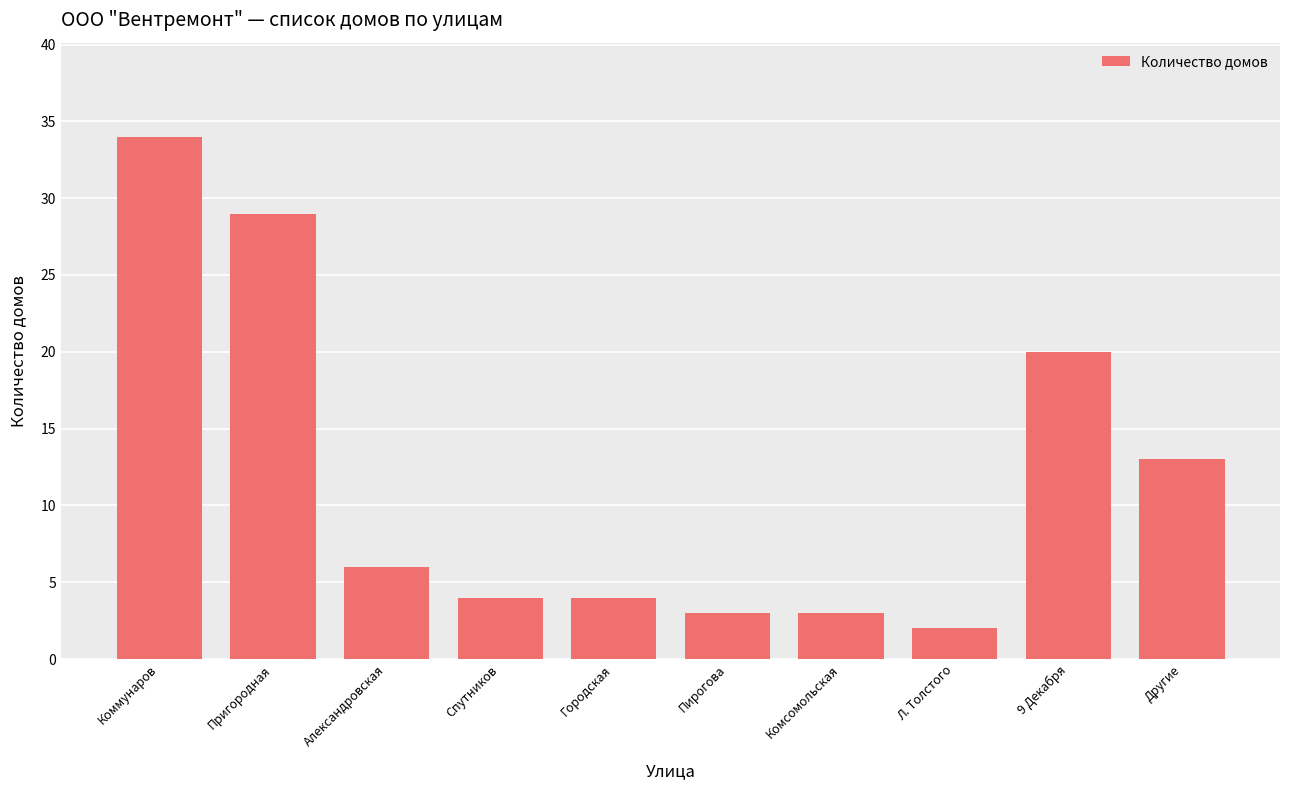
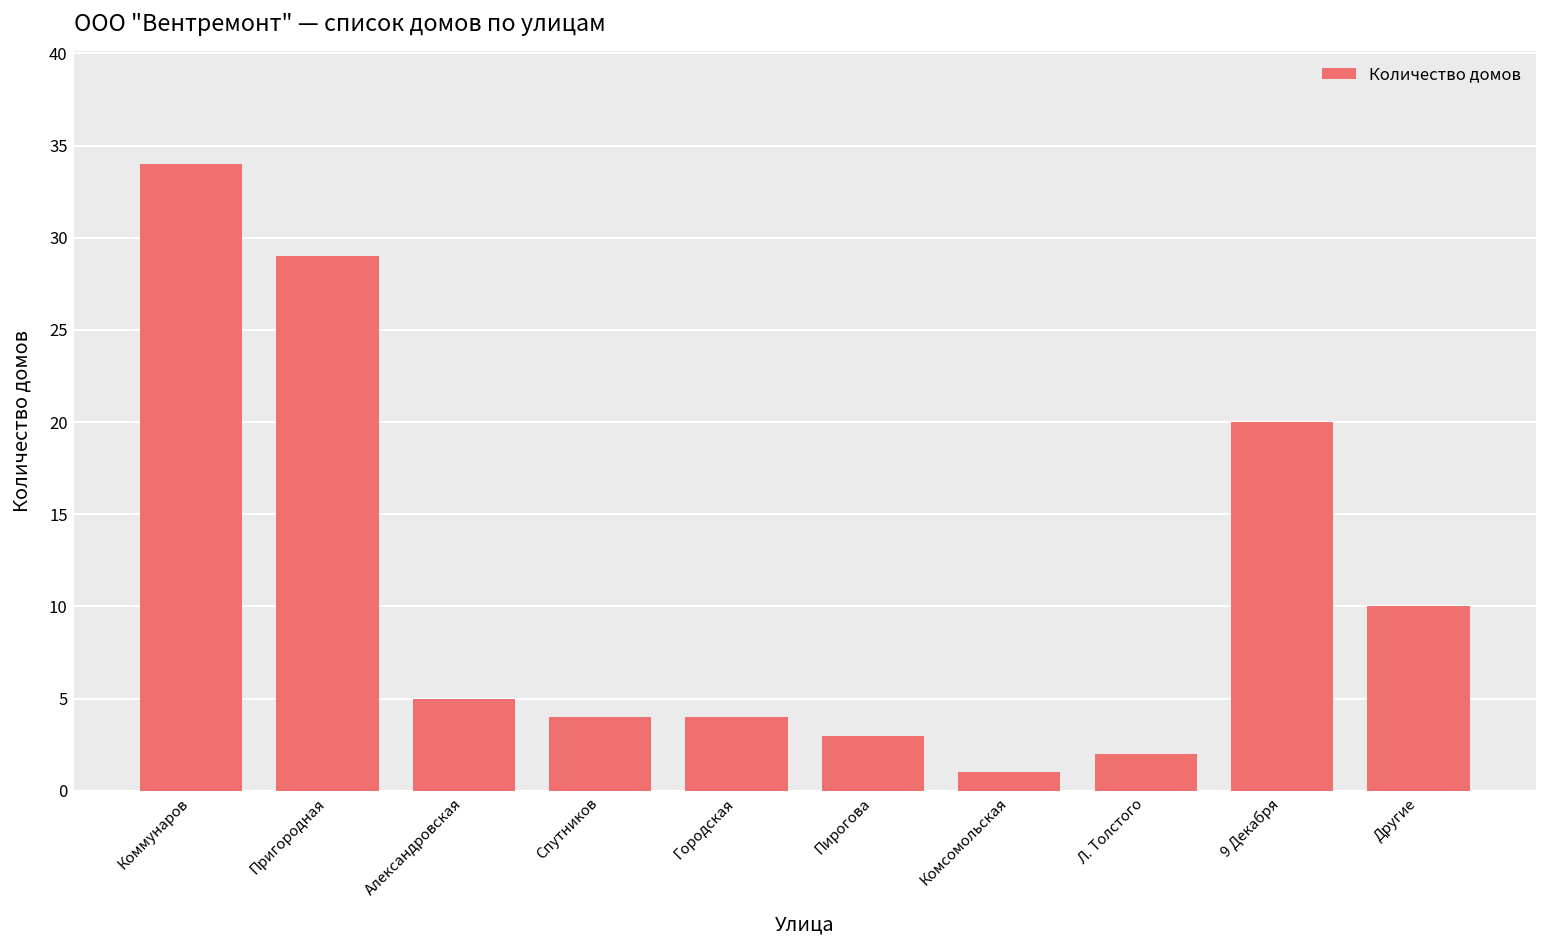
  {
    "Коммунаров": 34,
    "Пригородная": 29,
-   "Александровская": 6,
+   "Александровская": 5,
    "Спутников": 4,
    "Городская": 4,
    "Пирогова": 3,
-   "Комсомольская": 3,
+   "Комсомольская": 1,
    "Л. Толстого": 2,
    "9 Декабря": 20,
-   "Другие": 13
+   "Другие": 10
  }
